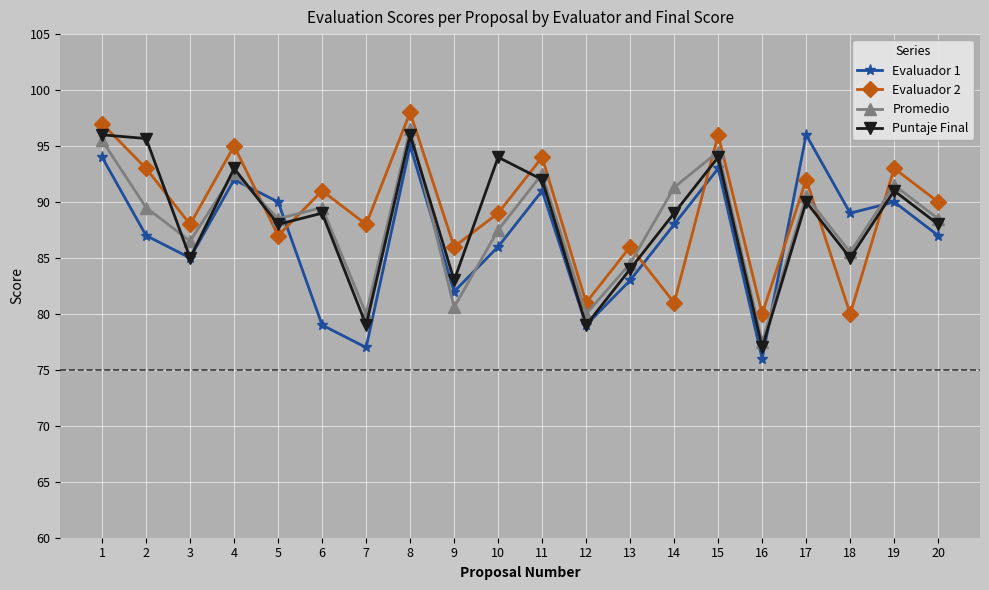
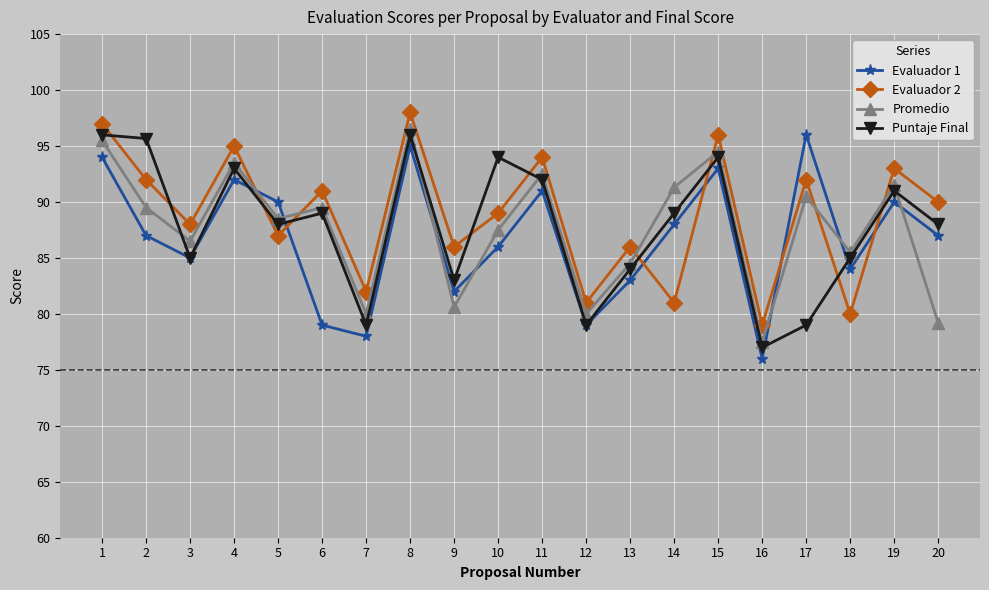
  {
    "Evaluador 1": {
      "1": 94,
      "2": 87,
      "4": 92,
      "5": 90,
      "6": 79,
-     "7": 77,
+     "7": 78,
      "8": 95,
      "9": 82,
      "10": 86,
      "11": 91,
      "13": 83,
      "14": 88,
      "15": 93,
      "16": 76,
      "17": 96,
-     "18": 89,
+     "18": 84,
      "19": 90,
      "20": 87
    },
    "Evaluador 2": {
      "1": 97,
-     "2": 93,
+     "2": 92,
      "3": 88,
      "4": 95,
      "5": 87,
      "6": 91,
-     "7": 88,
+     "7": 82,
      "8": 98,
      "9": 86,
      "10": 89,
      "11": 94,
      "12": 81,
      "13": 86,
      "14": 81,
      "15": 96,
-     "16": 80,
+     "16": 79,
      "17": 92,
      "18": 80,
      "19": 93,
      "20": 90
    },
    "Promedio": {
      "1": 95.5,
      "2": 89.5,
      "3": 86.5,
-     "4": 92.6,
+     "4": 93.5,
      "5": 88.5,
      "6": 89.5,
      "7": 80.0,
      "8": 96.5,
      "9": 80.6,
      "10": 87.5,
      "11": 92.5,
      "12": 80.0,
      "13": 84.5,
      "14": 91.3,
      "15": 94.5,
      "16": 77.5,
      "17": 90.5,
      "18": 85.5,
      "19": 91.5,
-     "20": 88.5
+     "20": 79.2
    },
    "Puntaje Final": {
      "1": 96,
      "2": 95.7,
      "4": 93,
      "5": 88,
      "6": 89,
      "7": 79,
      "8": 96,
      "9": 83,
      "10": 94,
      "11": 92,
      "13": 84,
      "14": 89,
      "15": 94,
      "16": 77,
-     "17": 90,
+     "17": 79,
      "18": 85,
      "19": 91,
      "20": 88
    }
  }
